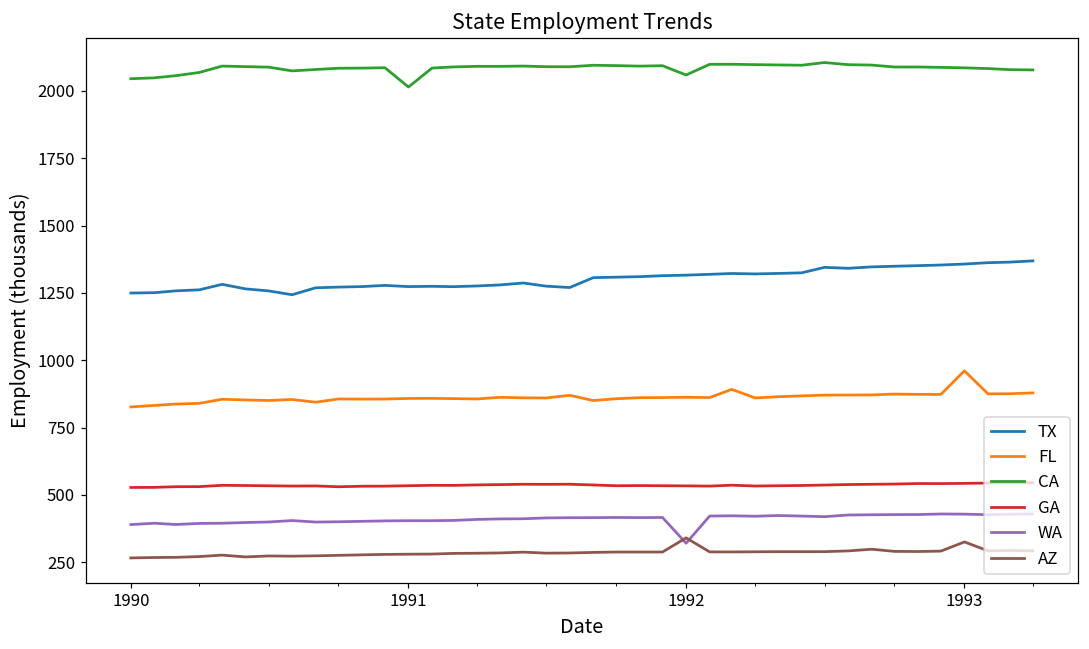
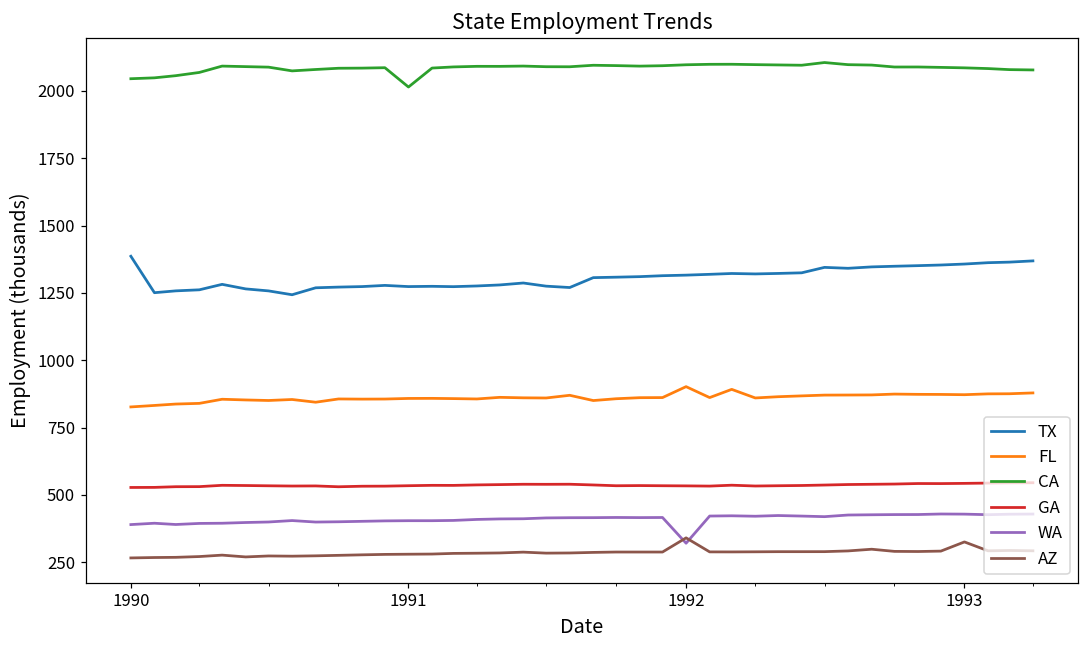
  {
    "TX": {
-     "1990": 1250,
+     "1990": 1390,
      "1991": 1270,
      "1992": 1320,
      "1993": 1360
    },
    "FL": {
      "1990": 830,
      "1991": 860,
-     "1992": 860,
-     "1993": 960
+     "1992": 900,
+     "1993": 870
    },
    "CA": {
      "1990": 2050,
      "1991": 2010,
-     "1992": 2060,
+     "1992": 2100,
      "1993": 2090
    },
    "GA": {
      "1990": 530,
      "1991": 530,
      "1992": 530,
      "1993": 540
    },
    "WA": {
      "1990": 390,
      "1991": 400,
      "1992": 320,
      "1993": 430
    },
    "AZ": {
      "1990": 270,
      "1991": 280,
      "1992": 340,
      "1993": 330
    }
  }
